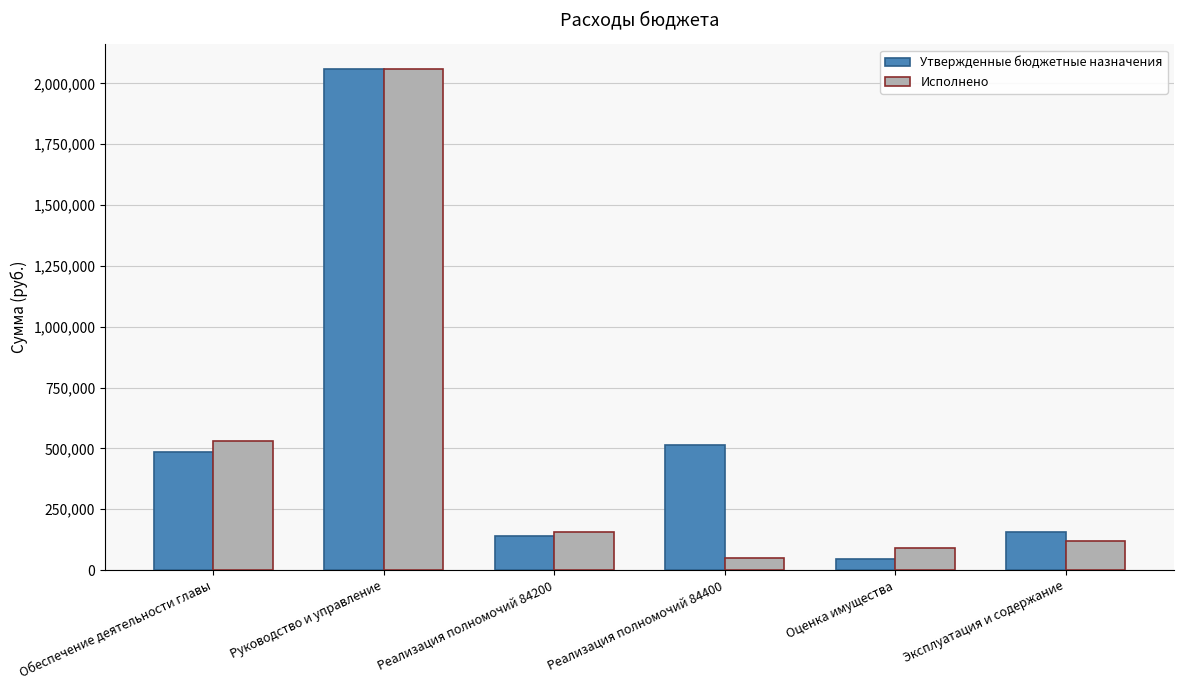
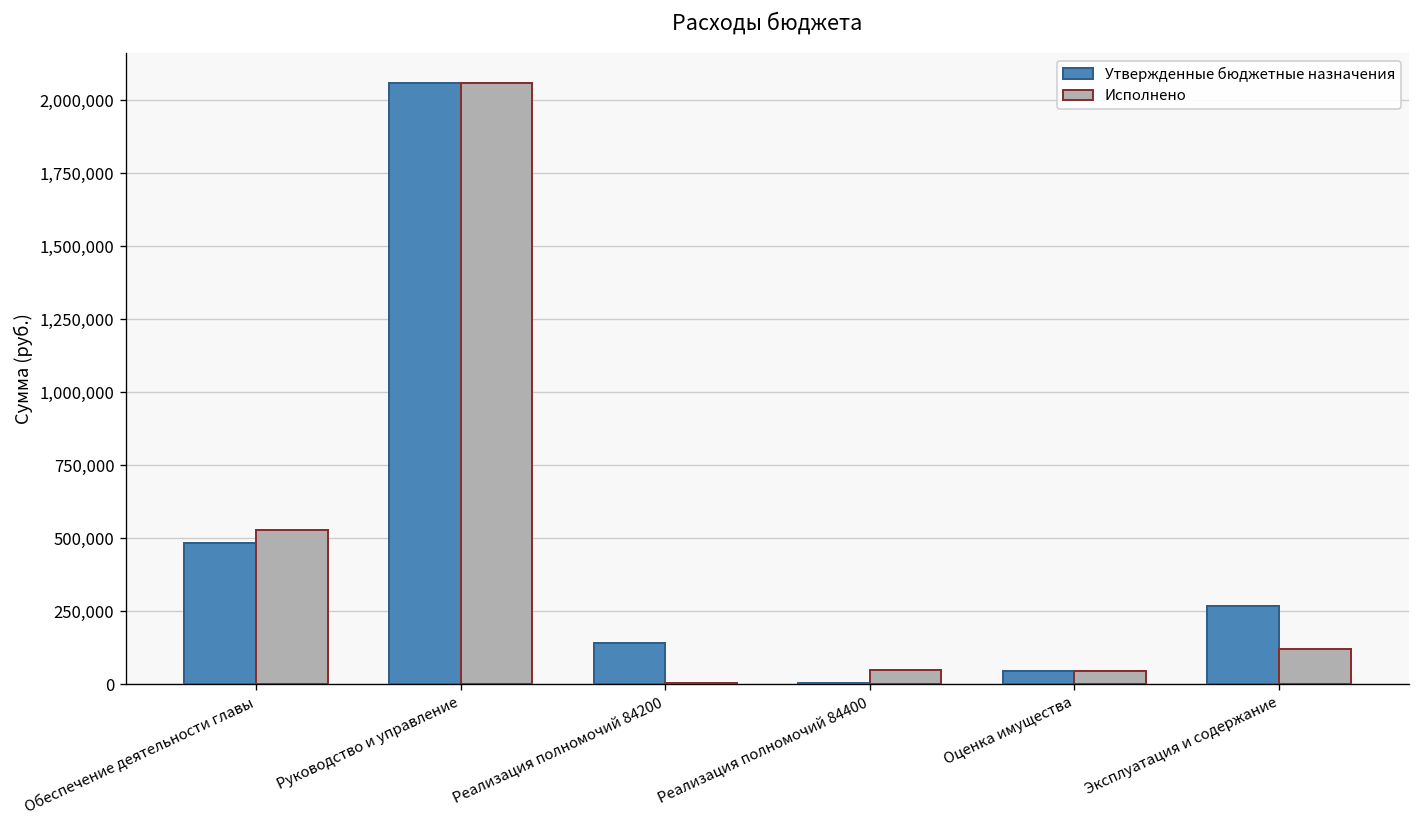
  {
    "Утвержденные бюджетные назначения": {
      "Обеспечение деятельности главы": "480,000",
      "Руководство и управление": "2,060,000",
      "Реализация полномочий 84200": "140,000",
-     "Реализация полномочий 84400": "510,000",
+     "Реализация полномочий 84400": "10,000",
      "Оценка имущества": "40,000",
-     "Эксплуатация и содержание": "150,000"
+     "Эксплуатация и содержание": "270,000"
    },
    "Исполнено": {
      "Обеспечение деятельности главы": "530,000",
      "Руководство и управление": "2,060,000",
-     "Реализация полномочий 84200": "160,000",
+     "Реализация полномочий 84200": "10,000",
      "Реализация полномочий 84400": "50,000",
-     "Оценка имущества": "90,000",
+     "Оценка имущества": "40,000",
      "Эксплуатация и содержание": "120,000"
    }
  }
